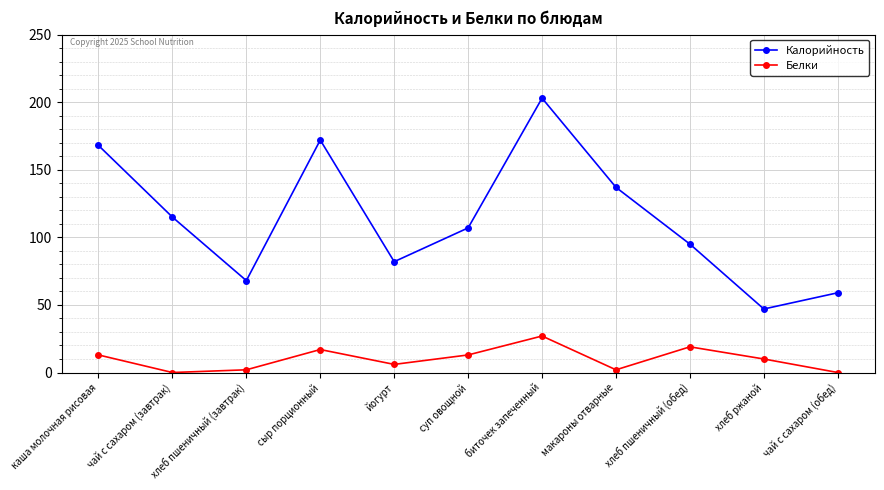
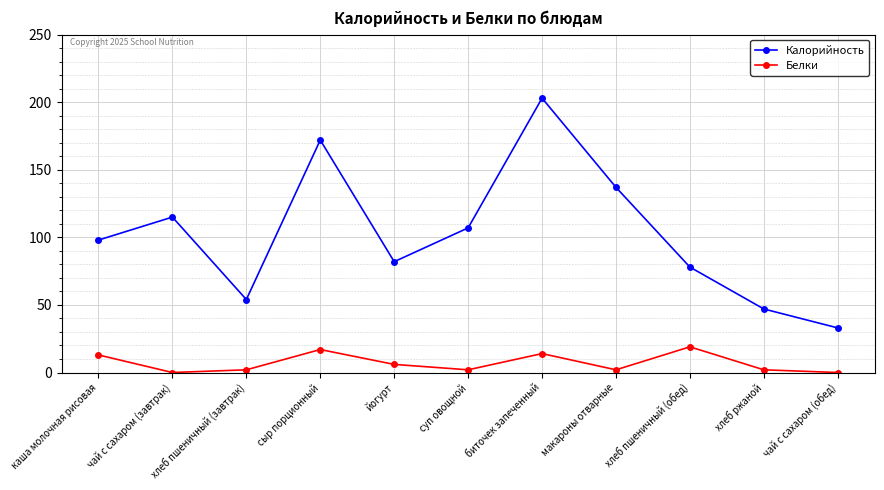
  {
    "Калорийность": {
-     "каша молочная рисовая": 168,
+     "каша молочная рисовая": 98,
      "чай с сахаром (завтрак)": 115,
-     "хлеб пшеничный (завтрак)": 68,
+     "хлеб пшеничный (завтрак)": 54,
      "сыр порционный": 172,
      "йогурт": 82,
      "суп овощной": 107,
      "биточек запеченный": 203,
      "макароны отварные": 137,
-     "хлеб пшеничный (обед)": 95,
+     "хлеб пшеничный (обед)": 78,
      "хлеб ржаной": 47,
-     "чай с сахаром (обед)": 59
+     "чай с сахаром (обед)": 33
    },
    "Белки": {
      "каша молочная рисовая": 13,
      "чай с сахаром (завтрак)": 0,
      "хлеб пшеничный (завтрак)": 2,
      "сыр порционный": 17,
      "йогурт": 6,
-     "суп овощной": 13,
-     "биточек запеченный": 27,
+     "суп овощной": 2,
+     "биточек запеченный": 14,
      "макароны отварные": 2,
      "хлеб пшеничный (обед)": 19,
-     "хлеб ржаной": 10,
+     "хлеб ржаной": 2,
      "чай с сахаром (обед)": 0
    }
  }
